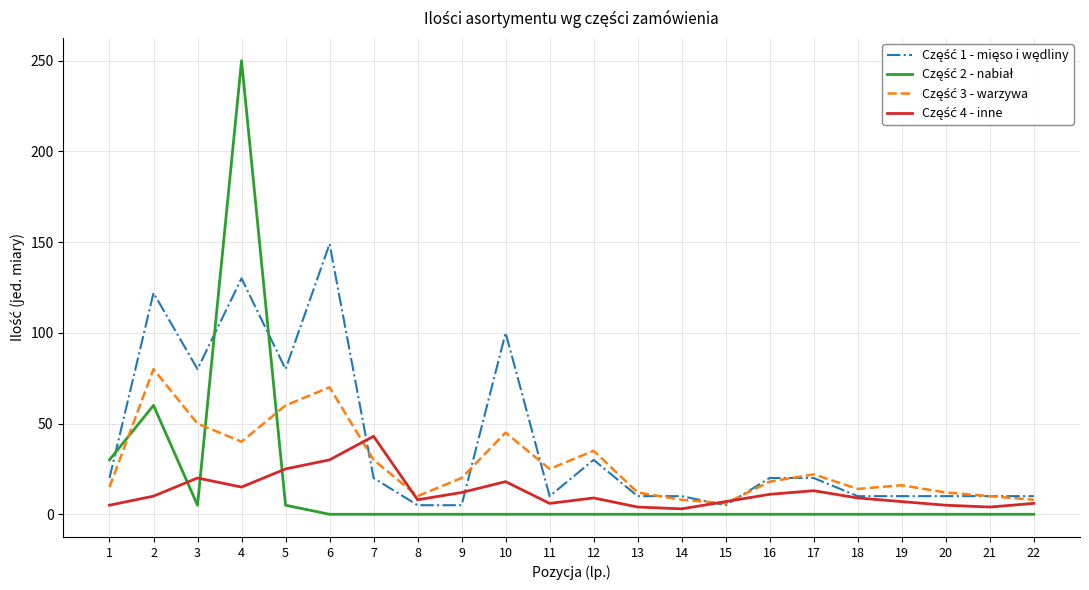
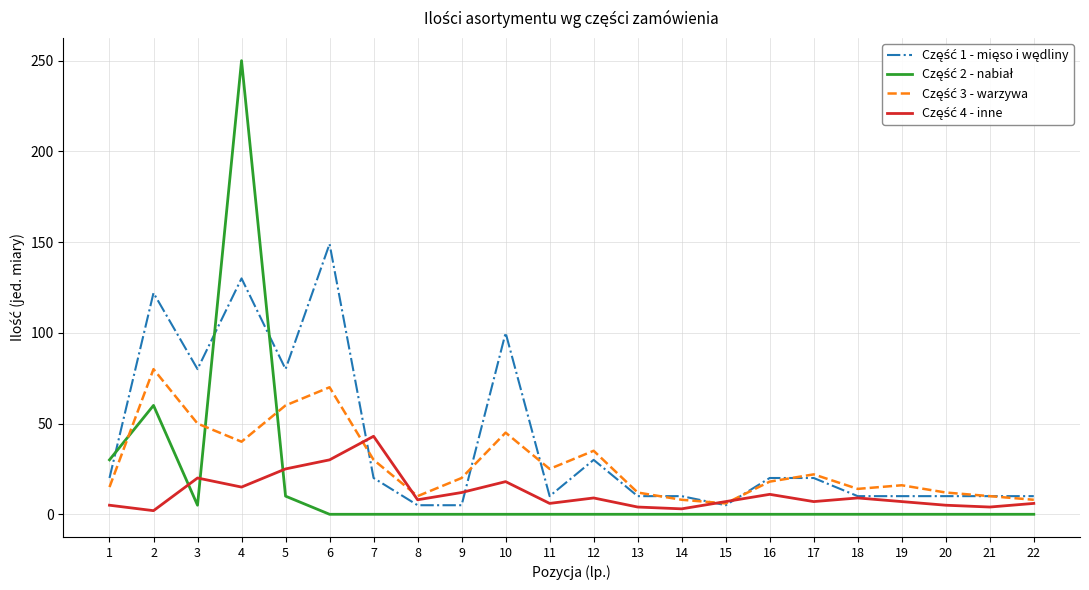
  {
    "Część 1 - mięso i wędliny": {
      "1": 20,
      "2": 122,
      "3": 80,
      "4": 130,
      "5": 80,
      "6": 149,
      "7": 20,
      "8": 5,
      "9": 5,
      "10": 100,
      "11": 10,
      "12": 30,
      "13": 10,
      "14": 10,
      "16": 20,
      "17": 20,
      "19": 10,
      "20": 10,
      "22": 10
    },
    "Część 2 - nabiał": {
      "1": 30,
      "2": 60,
      "3": 5,
      "4": 250,
-     "5": 5,
+     "5": 10,
      "6": 0,
      "7": 0,
      "8": 0,
      "9": 0,
      "10": 0,
      "11": 0,
      "12": 0,
      "13": 0,
      "14": 0,
      "15": 0,
      "16": 0,
      "17": 0,
      "18": 0,
      "19": 0,
      "20": 0,
      "21": 0,
      "22": 0
    },
    "Część 3 - warzywa": {
      "1": 15,
      "2": 80,
      "3": 50,
      "4": 40,
      "5": 60,
      "6": 70,
      "7": 30,
      "8": 10,
      "9": 20,
      "10": 45,
      "11": 25,
      "12": 35,
      "13": 12,
      "14": 8,
      "16": 18,
      "17": 22,
      "18": 14,
      "19": 16,
      "20": 12,
      "22": 8
    },
    "Część 4 - inne": {
      "1": 5,
-     "2": 10,
+     "2": 2,
      "3": 20,
      "4": 15,
      "5": 25,
      "6": 30,
      "7": 43,
      "8": 8,
      "9": 12,
      "10": 18,
      "11": 6,
      "12": 9,
      "13": 4,
      "14": 3,
      "16": 11,
-     "17": 13,
+     "17": 7,
      "19": 7,
      "20": 5,
      "21": 4,
      "22": 6
    }
  }
